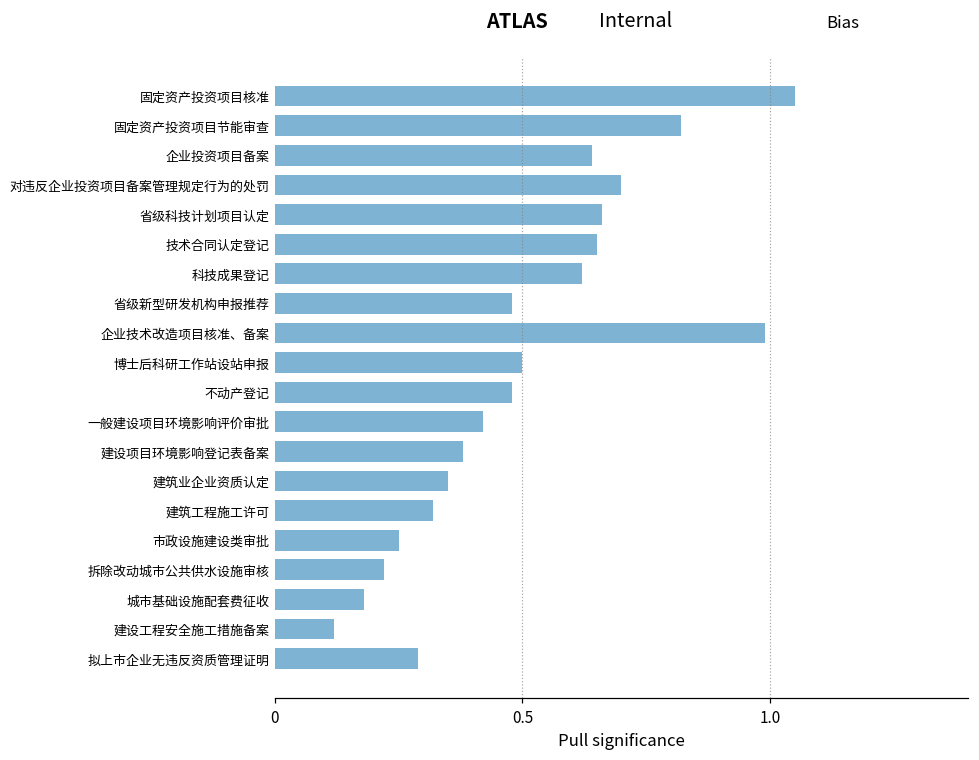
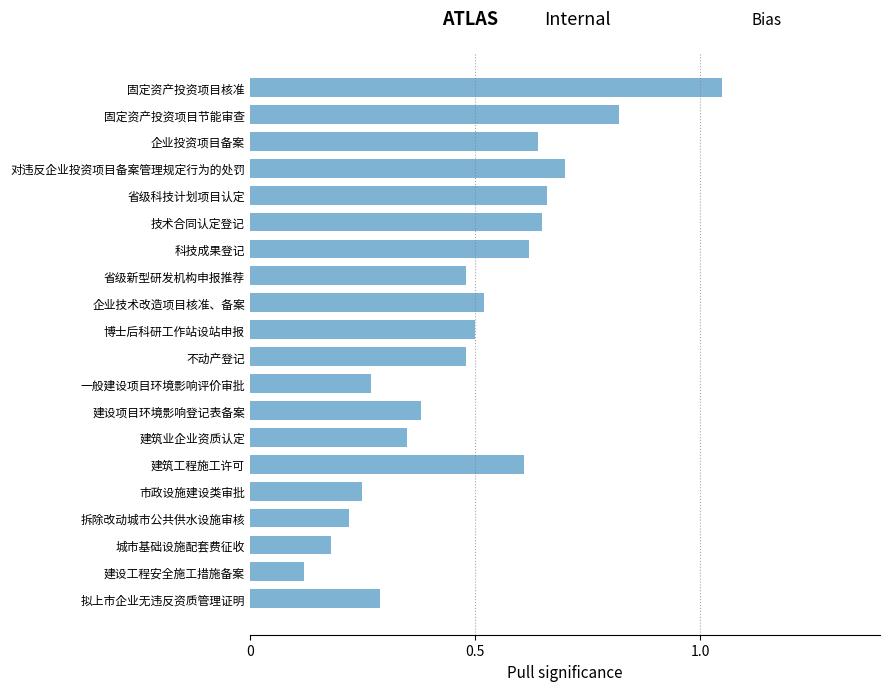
  {
    "固定资产投资项目核准": 1.05,
    "固定资产投资项目节能审查": 0.82,
    "企业投资项目备案": 0.64,
    "对违反企业投资项目备案管理规定行为的处罚": 0.70,
    "省级科技计划项目认定": 0.66,
    "技术合同认定登记": 0.65,
    "科技成果登记": 0.62,
    "省级新型研发机构申报推荐": 0.48,
-   "企业技术改造项目核准、备案": 0.99,
+   "企业技术改造项目核准、备案": 0.52,
    "博士后科研工作站设站申报": 0.50,
    "不动产登记": 0.48,
-   "一般建设项目环境影响评价审批": 0.42,
+   "一般建设项目环境影响评价审批": 0.27,
    "建设项目环境影响登记表备案": 0.38,
    "建筑业企业资质认定": 0.35,
-   "建筑工程施工许可": 0.32,
+   "建筑工程施工许可": 0.61,
    "市政设施建设类审批": 0.25,
    "拆除改动城市公共供水设施审核": 0.22,
    "城市基础设施配套费征收": 0.18,
    "建设工程安全施工措施备案": 0.12,
    "拟上市企业无违反资质管理证明": 0.29
  }
